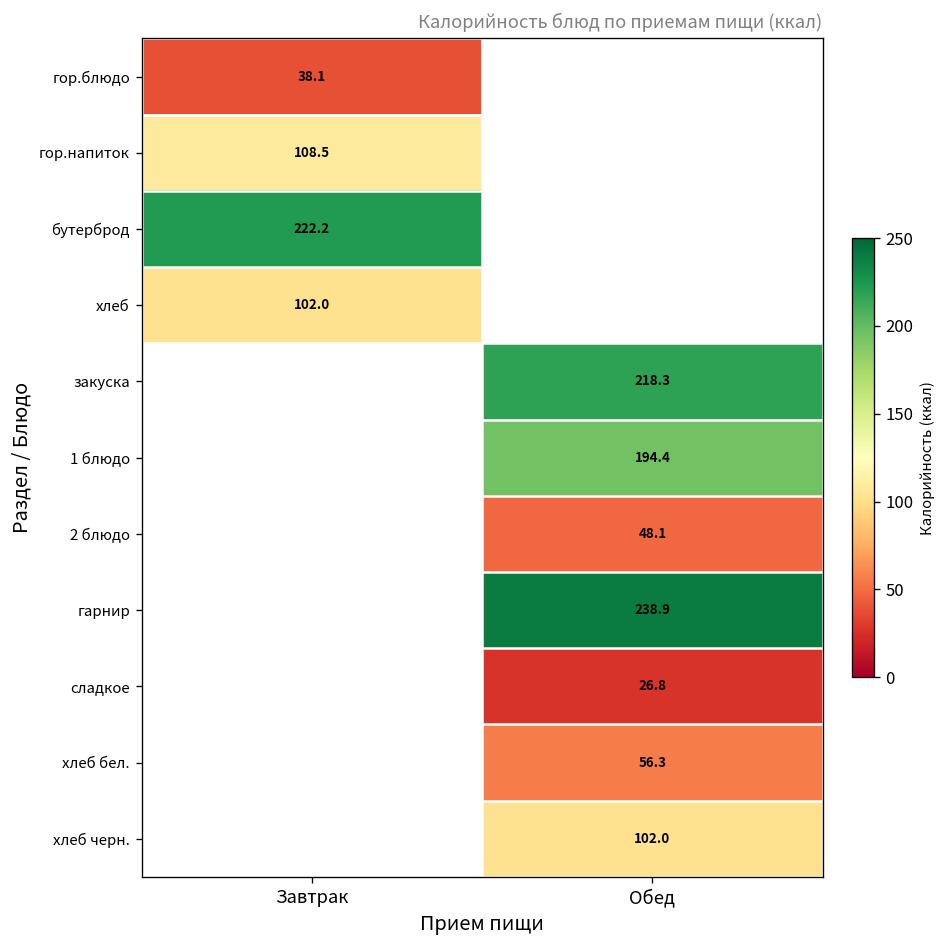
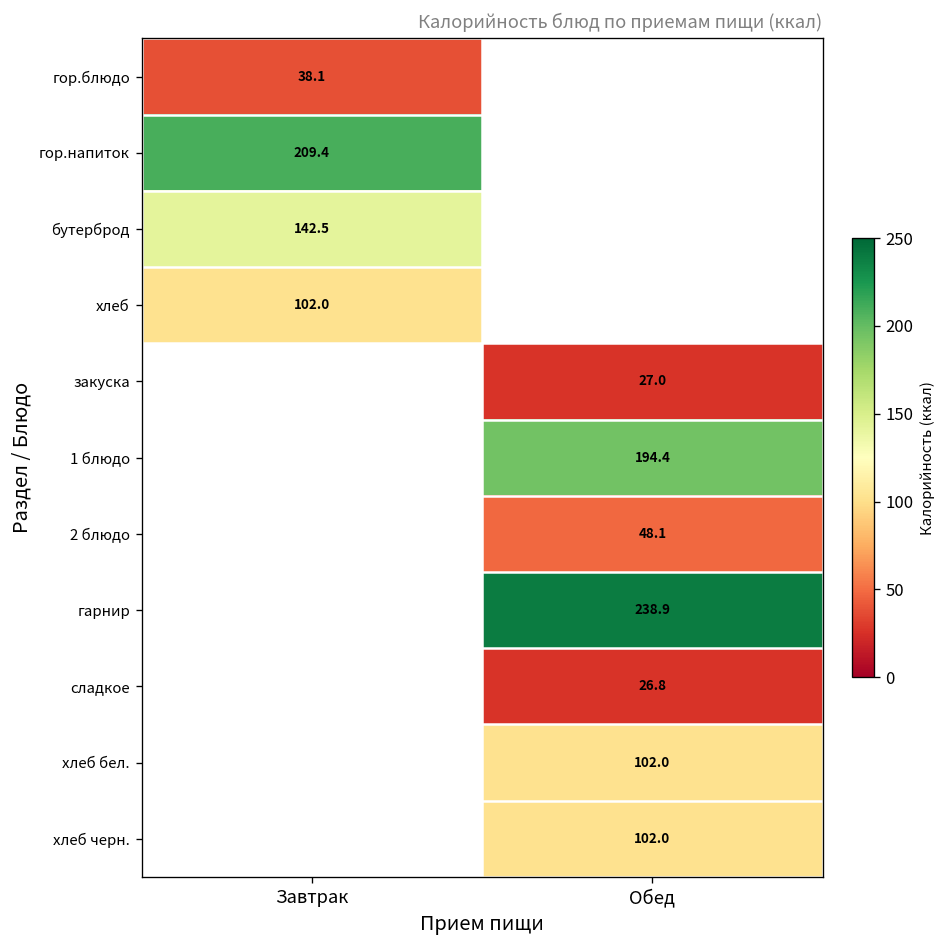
  {
    "гор.блюдо": {
      "Завтрак": 38.1
    },
    "гор.напиток": {
-     "Завтрак": 108.5
+     "Завтрак": 209.4
    },
    "бутерброд": {
-     "Завтрак": 222.2
+     "Завтрак": 142.5
    },
    "хлеб": {
      "Завтрак": 102.0
    },
    "закуска": {
-     "Обед": 218.3
+     "Обед": 27.0
    },
    "1 блюдо": {
      "Обед": 194.4
    },
    "2 блюдо": {
      "Обед": 48.1
    },
    "гарнир": {
      "Обед": 238.9
    },
    "сладкое": {
      "Обед": 26.8
    },
    "хлеб бел.": {
-     "Обед": 56.3
+     "Обед": 102.0
    },
    "хлеб черн.": {
      "Обед": 102.0
    }
  }
